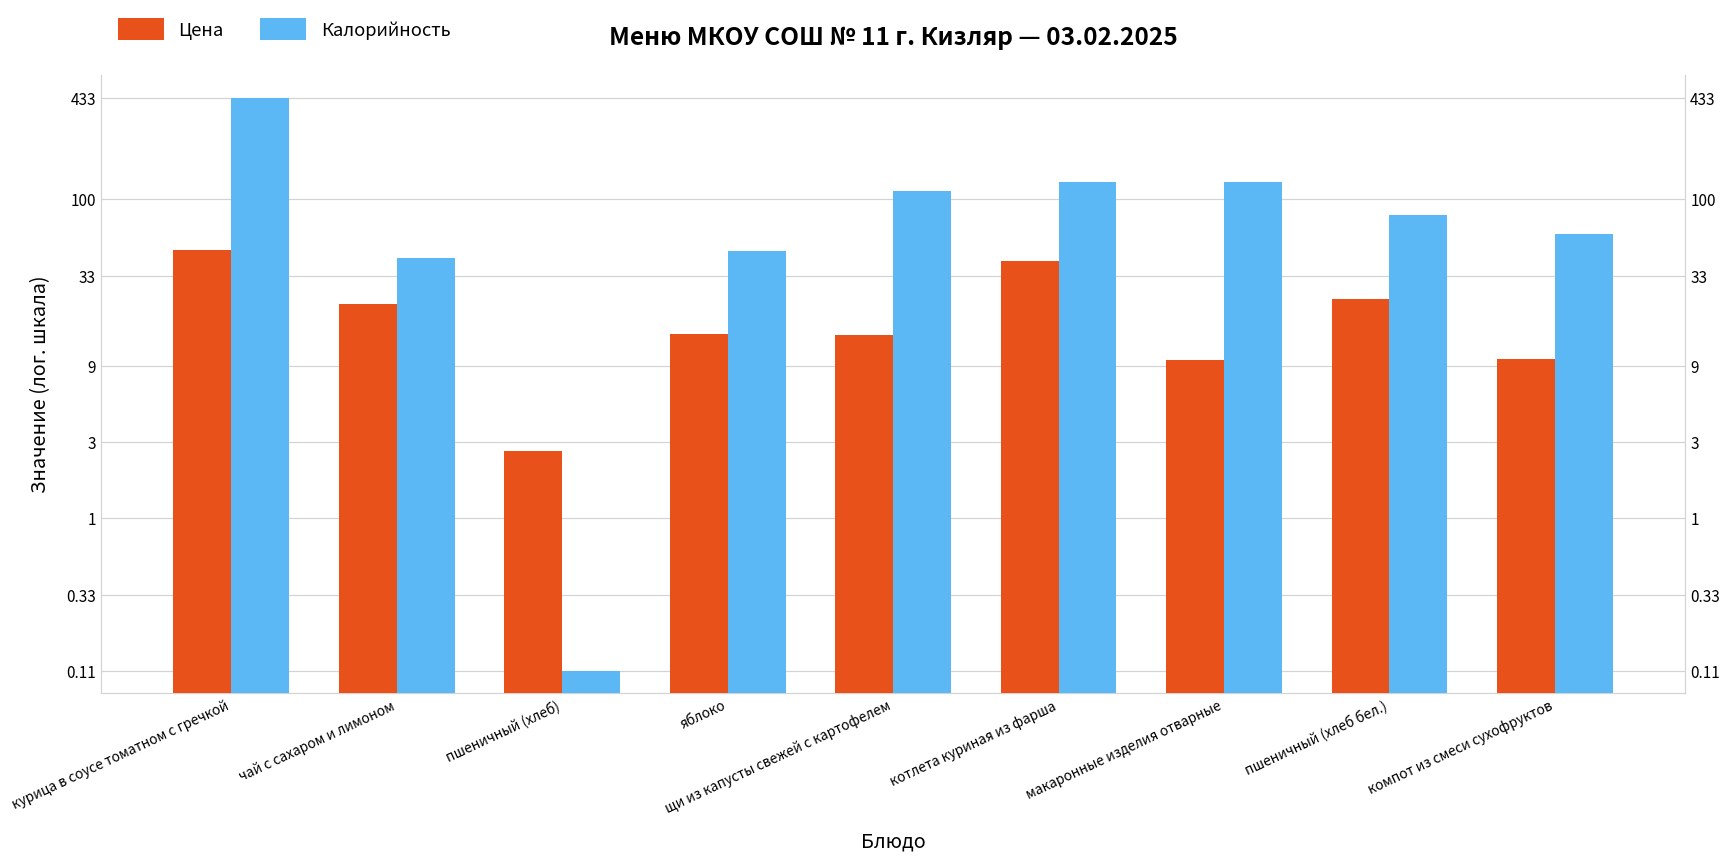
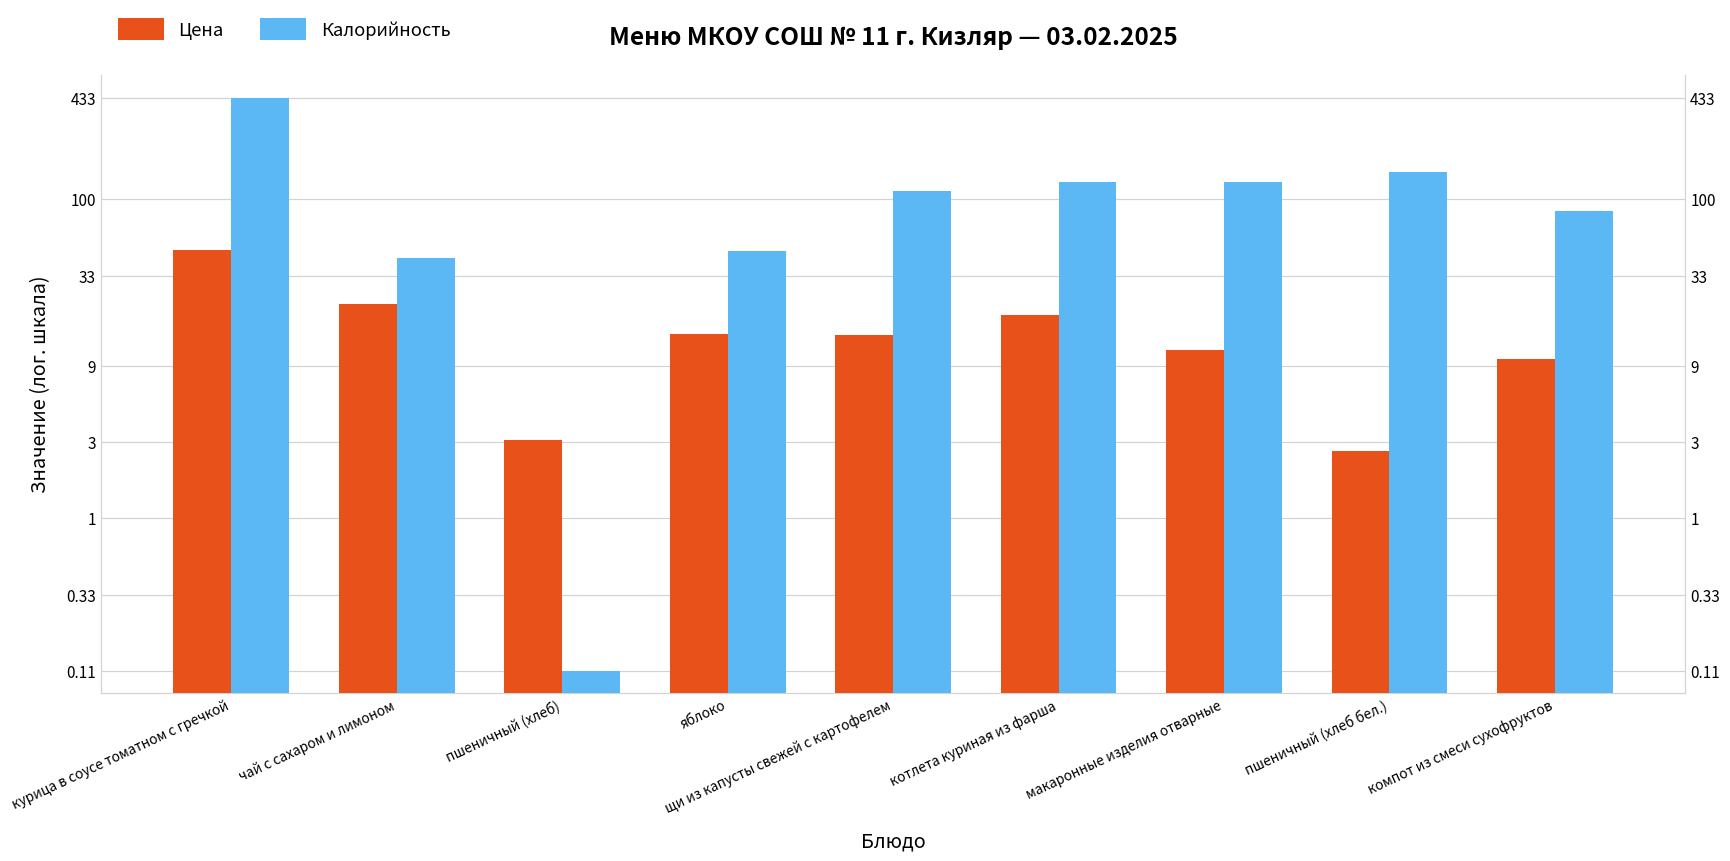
  {
    "Цена": {
      "курица в соусе томатном с гречкой": 48,
      "чай с сахаром и лимоном": 22,
-     "пшеничный (хлеб)": 2.6,
+     "пшеничный (хлеб)": 3.1,
      "яблоко": 14,
      "щи из капусты свежей с картофелем": 14,
-     "котлета куриная из фарша": 41,
-     "макаронные изделия отварные": 10,
-     "пшеничный (хлеб бел.)": 24,
+     "котлета куриная из фарша": 19,
+     "макаронные изделия отварные": 11,
+     "пшеничный (хлеб бел.)": 2.6,
      "компот из смеси сухофруктов": 10
    },
    "Калорийность": {
      "курица в соусе томатном с гречкой": 430,
      "чай с сахаром и лимоном": 43,
      "пшеничный (хлеб)": 0.11,
      "яблоко": 47,
      "щи из капусты свежей с картофелем": 110,
      "котлета куриная из фарша": 130,
      "макаронные изделия отварные": 130,
-     "пшеничный (хлеб бел.)": 80,
-     "компот из смеси сухофруктов": 60
+     "пшеничный (хлеб бел.)": 150,
+     "компот из смеси сухофруктов": 80
    }
  }
